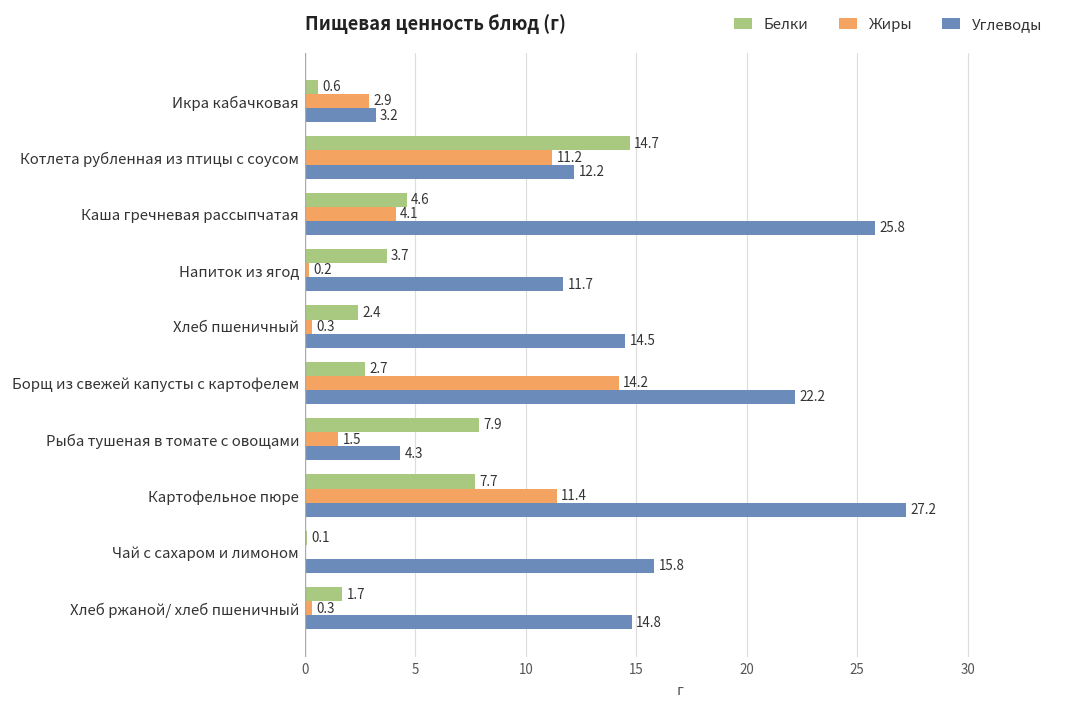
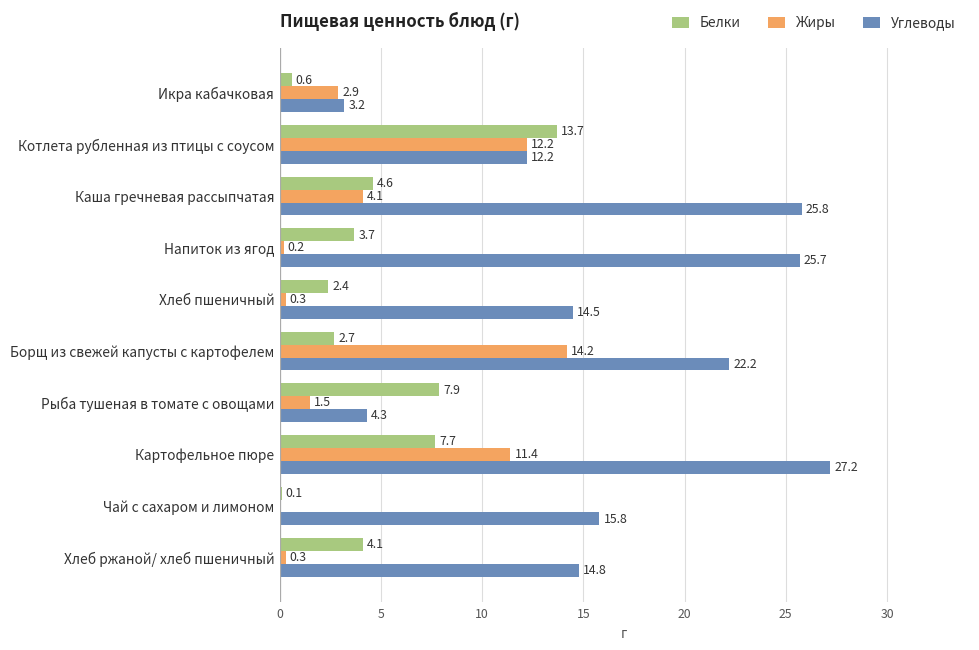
  {
    "Белки": {
      "Икра кабачковая": 0.6,
-     "Котлета рубленная из птицы с соусом": 14.7,
+     "Котлета рубленная из птицы с соусом": 13.7,
      "Каша гречневая рассыпчатая": 4.6,
      "Напиток из ягод": 3.7,
      "Хлеб пшеничный": 2.4,
      "Борщ из свежей капусты с картофелем": 2.7,
      "Рыба тушеная в томате с овощами": 7.9,
      "Картофельное пюре": 7.7,
      "Чай с сахаром и лимоном": 0.1,
-     "Хлеб ржаной/ хлеб пшеничный": 1.7
+     "Хлеб ржаной/ хлеб пшеничный": 4.1
    },
    "Жиры": {
      "Икра кабачковая": 2.9,
-     "Котлета рубленная из птицы с соусом": 11.2,
+     "Котлета рубленная из птицы с соусом": 12.2,
      "Каша гречневая рассыпчатая": 4.1,
      "Напиток из ягод": 0.2,
      "Хлеб пшеничный": 0.3,
      "Борщ из свежей капусты с картофелем": 14.2,
      "Рыба тушеная в томате с овощами": 1.5,
      "Картофельное пюре": 11.4,
      "Хлеб ржаной/ хлеб пшеничный": 0.3
    },
    "Углеводы": {
      "Икра кабачковая": 3.2,
      "Котлета рубленная из птицы с соусом": 12.2,
      "Каша гречневая рассыпчатая": 25.8,
-     "Напиток из ягод": 11.7,
+     "Напиток из ягод": 25.7,
      "Хлеб пшеничный": 14.5,
      "Борщ из свежей капусты с картофелем": 22.2,
      "Рыба тушеная в томате с овощами": 4.3,
      "Картофельное пюре": 27.2,
      "Чай с сахаром и лимоном": 15.8,
      "Хлеб ржаной/ хлеб пшеничный": 14.8
    }
  }
